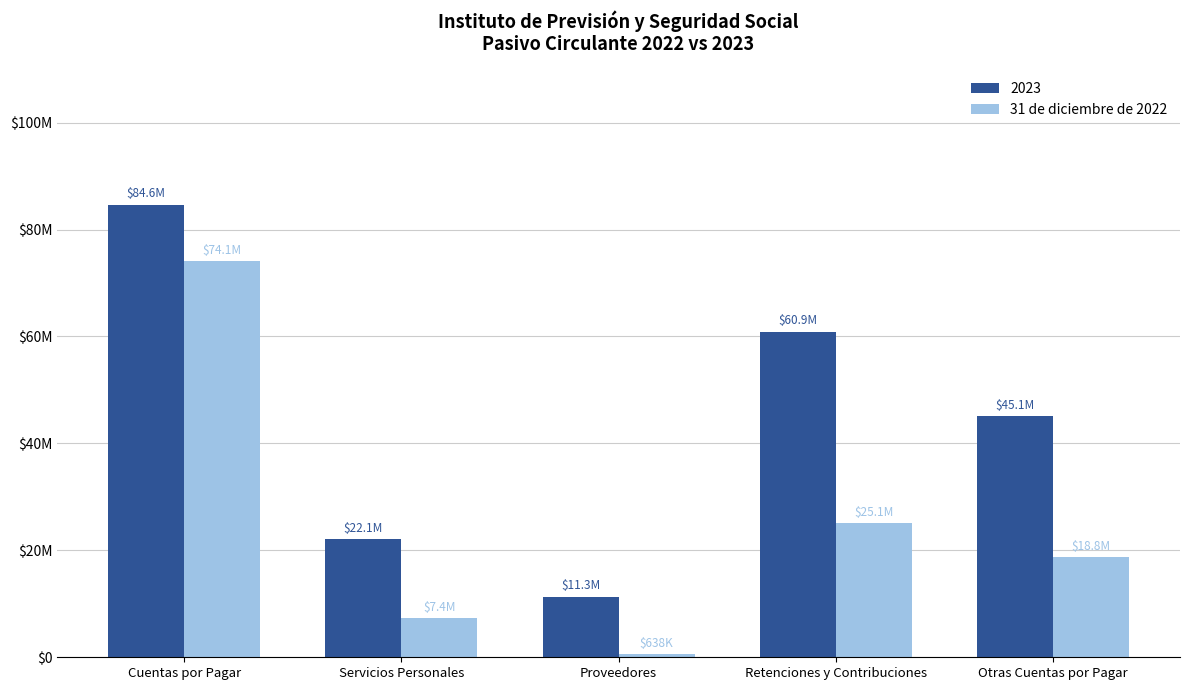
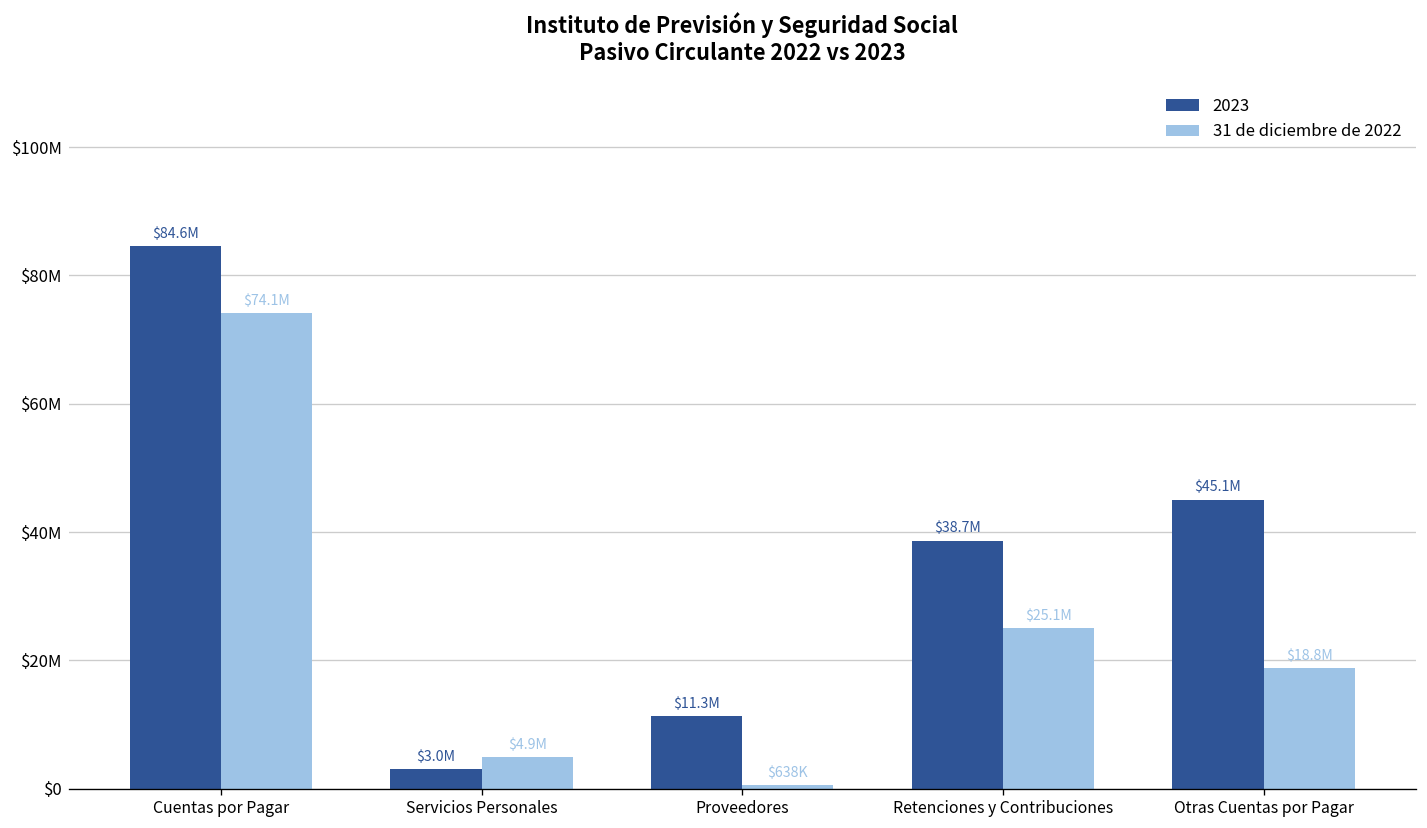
  {
    "2023": {
      "Cuentas por Pagar": "$84.6M",
-     "Servicios Personales": "$22.1M",
+     "Servicios Personales": "$3.0M",
      "Proveedores": "$11.3M",
-     "Retenciones y Contribuciones": "$60.9M",
+     "Retenciones y Contribuciones": "$38.7M",
      "Otras Cuentas por Pagar": "$45.1M"
    },
    "31 de diciembre de 2022": {
      "Cuentas por Pagar": "$74.1M",
-     "Servicios Personales": "$7.4M",
+     "Servicios Personales": "$4.9M",
      "Proveedores": "$638K",
      "Retenciones y Contribuciones": "$25.1M",
      "Otras Cuentas por Pagar": "$18.8M"
    }
  }
